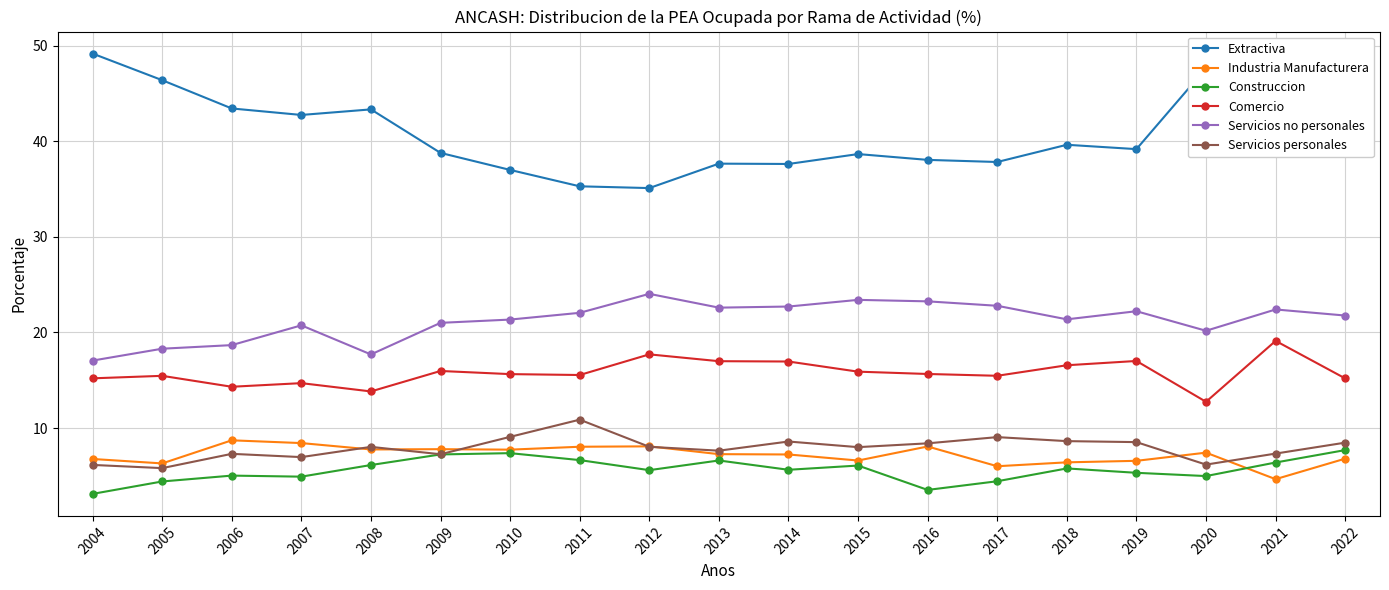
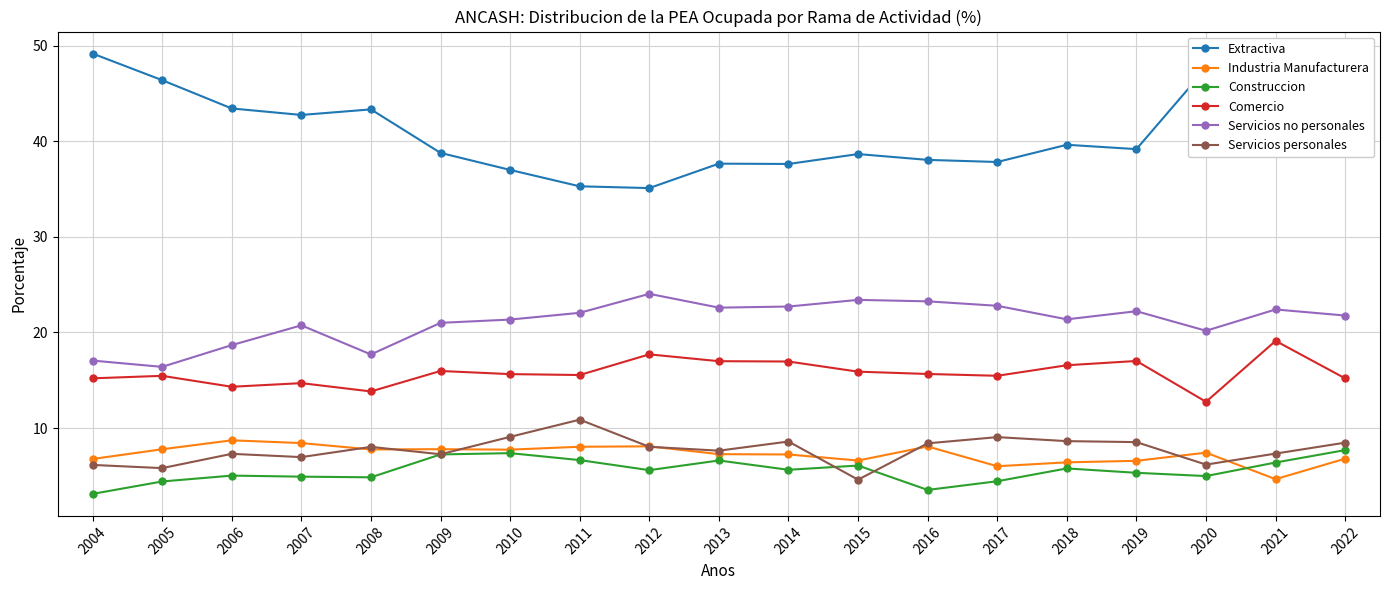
  {
    "Extractiva": {
      "2004": 49,
      "2005": 46,
      "2006": 43,
      "2007": 43,
      "2008": 43,
      "2009": 39,
      "2010": 37,
      "2011": 35,
      "2012": 35,
      "2013": 38,
      "2014": 38,
      "2015": 39,
      "2016": 38,
      "2017": 38,
      "2018": 40,
      "2019": 39
    },
    "Industria Manufacturera": {
      "2004": 7,
-     "2005": 6,
+     "2005": 8,
      "2006": 9,
      "2007": 8,
      "2008": 8,
      "2009": 8,
      "2010": 8,
      "2011": 8,
      "2013": 7,
      "2014": 7,
      "2015": 7,
      "2016": 8,
      "2017": 6,
      "2018": 6,
      "2019": 7,
      "2020": 7,
      "2021": 5,
      "2022": 7
    },
    "Construccion": {
      "2004": 3,
      "2005": 4,
      "2006": 5,
      "2007": 5,
-     "2008": 6,
+     "2008": 5,
      "2010": 7,
      "2011": 7,
      "2012": 6,
      "2013": 7,
      "2014": 6,
      "2015": 6,
      "2016": 4,
      "2017": 4,
      "2018": 6,
      "2019": 5,
      "2020": 5,
      "2021": 6,
      "2022": 8
    },
    "Comercio": {
      "2004": 15,
      "2005": 15,
      "2006": 14,
      "2007": 15,
      "2008": 14,
      "2009": 16,
      "2010": 16,
      "2011": 16,
      "2012": 18,
      "2013": 17,
      "2014": 17,
      "2015": 16,
      "2016": 16,
      "2017": 15,
      "2018": 17,
      "2019": 17,
      "2020": 13,
      "2021": 19,
      "2022": 15
    },
    "Servicios no personales": {
      "2004": 17,
-     "2005": 18,
+     "2005": 16,
      "2006": 19,
      "2007": 21,
      "2008": 18,
      "2009": 21,
      "2010": 21,
      "2011": 22,
      "2012": 24,
      "2013": 23,
      "2014": 23,
      "2015": 23,
      "2016": 23,
      "2017": 23,
      "2018": 21,
      "2019": 22,
      "2020": 20,
      "2021": 22,
      "2022": 22
    },
    "Servicios personales": {
      "2004": 6,
      "2005": 6,
      "2006": 7,
      "2007": 7,
      "2008": 8,
      "2010": 9,
      "2011": 11,
      "2013": 8,
      "2014": 9,
-     "2015": 8,
+     "2015": 5,
      "2016": 8,
      "2017": 9,
      "2018": 9,
      "2019": 9,
      "2020": 6,
      "2021": 7,
      "2022": 8
    }
  }
